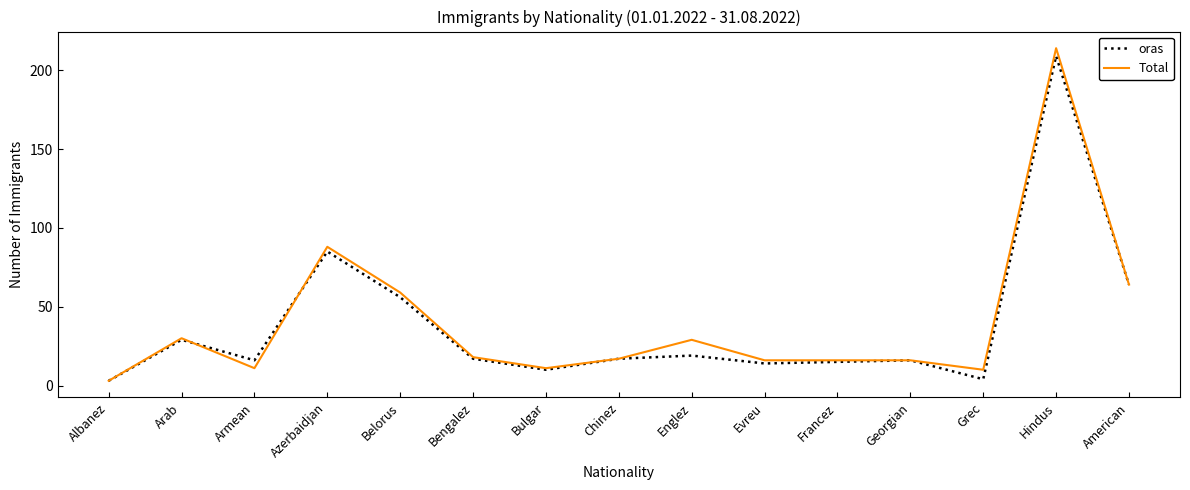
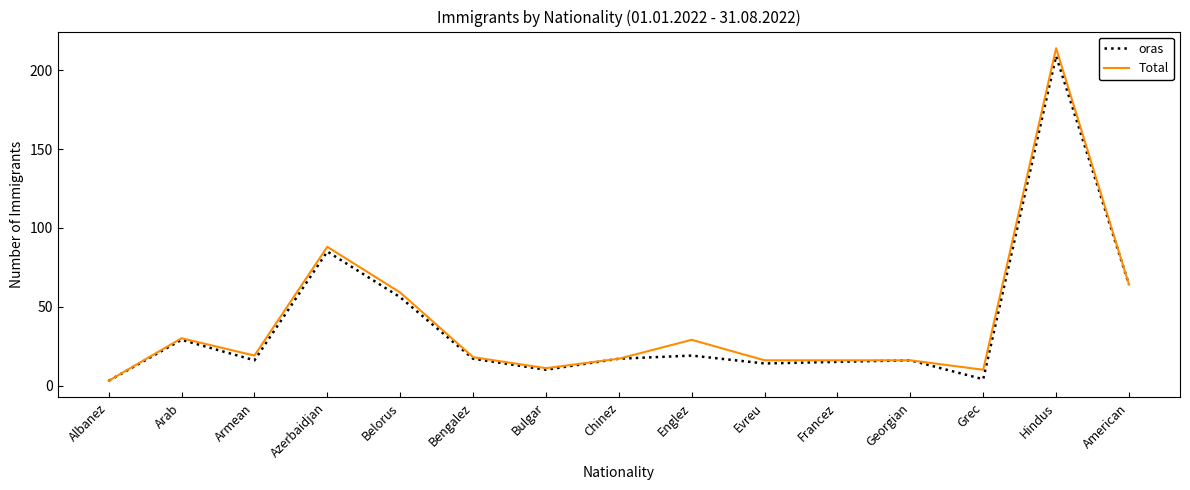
  {
    "oras": {
      "Armean": 16,
      "Azerbaidjan": 85,
      "Belorus": 56,
      "Englez": 19,
      "Evreu": 14,
      "Grec": 4,
      "Hindus": 209
    },
    "Total": {
-     "Armean": 11,
+     "Armean": 19,
      "Azerbaidjan": 88,
      "Belorus": 59,
      "Englez": 29,
      "Evreu": 16,
      "Grec": 10,
      "Hindus": 214
    }
  }
